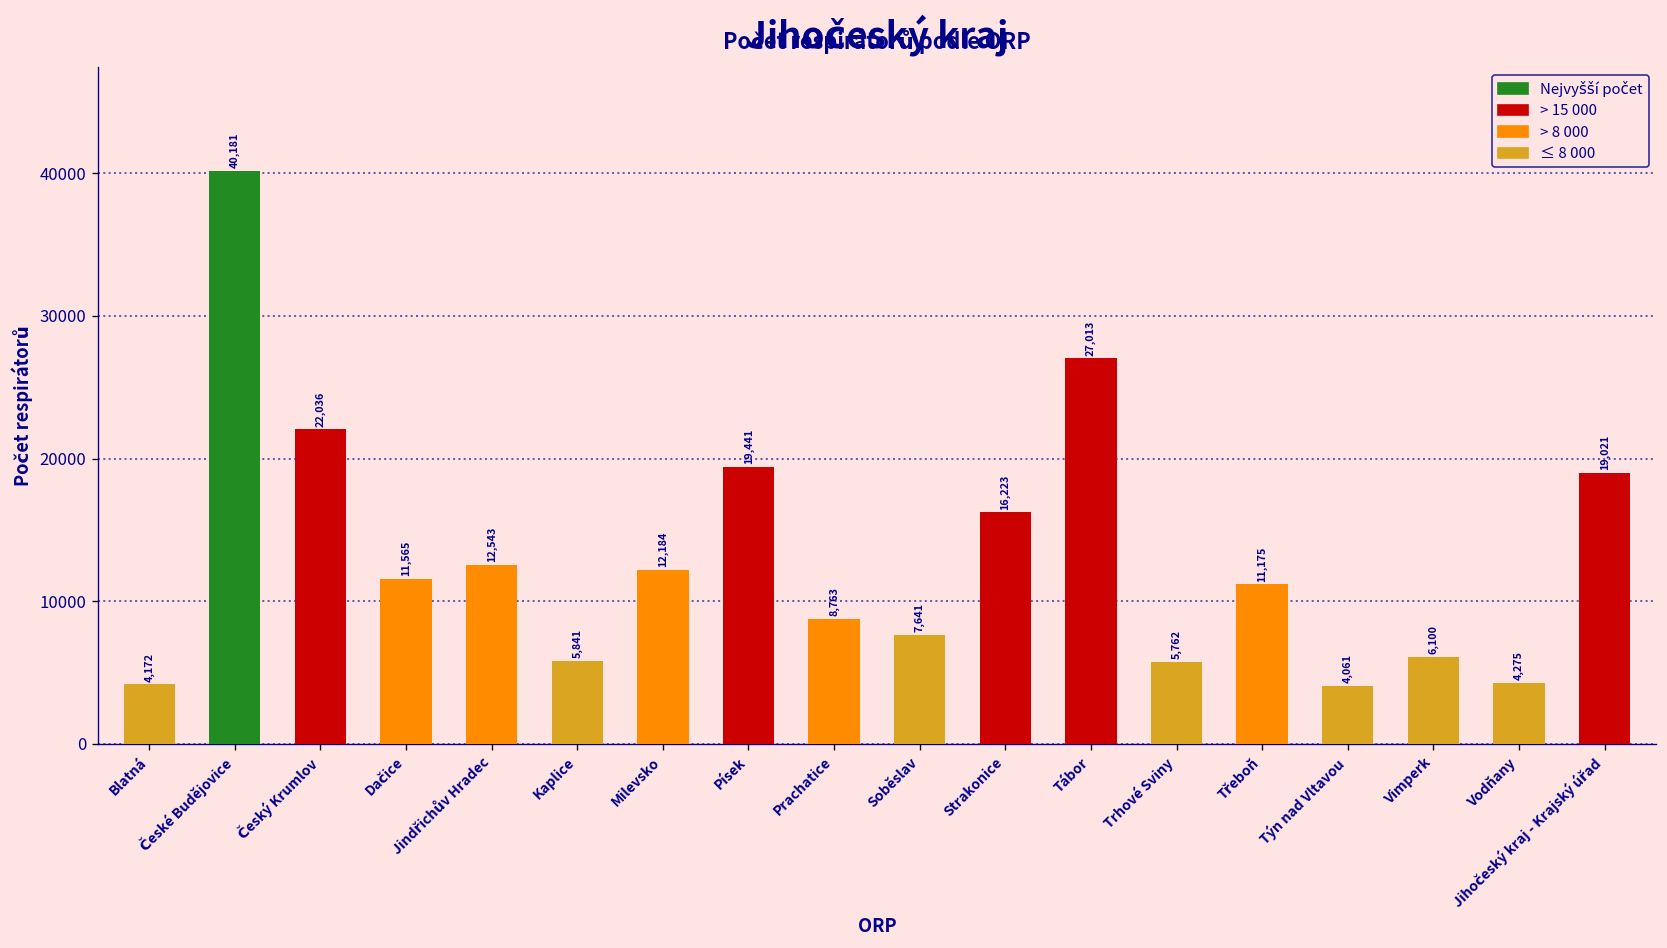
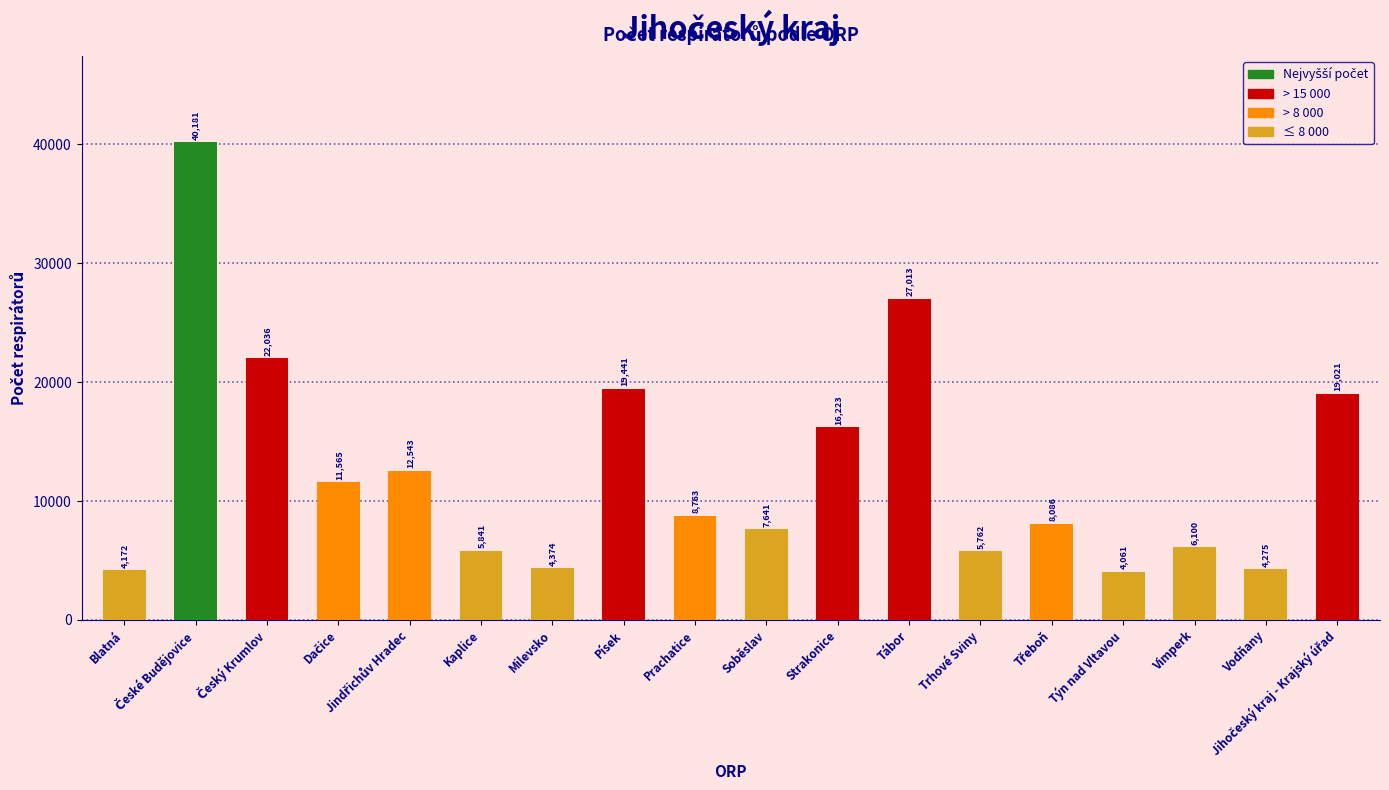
  {
    "Blatná": "4,172",
    "České Budějovice": "40,181",
    "Český Krumlov": "22,036",
    "Dačice": "11,565",
    "Jindřichův Hradec": "12,543",
    "Kaplice": "5,841",
-   "Milevsko": "12,184",
+   "Milevsko": "4,374",
    "Písek": "19,441",
    "Prachatice": "8,763",
    "Soběslav": "7,641",
    "Strakonice": "16,223",
    "Tábor": "27,013",
    "Trhové Sviny": "5,762",
-   "Třeboň": "11,175",
+   "Třeboň": "8,086",
    "Týn nad Vltavou": "4,061",
    "Vimperk": "6,100",
    "Vodňany": "4,275",
    "Jihočeský kraj - Krajský úřad": "19,021"
  }
